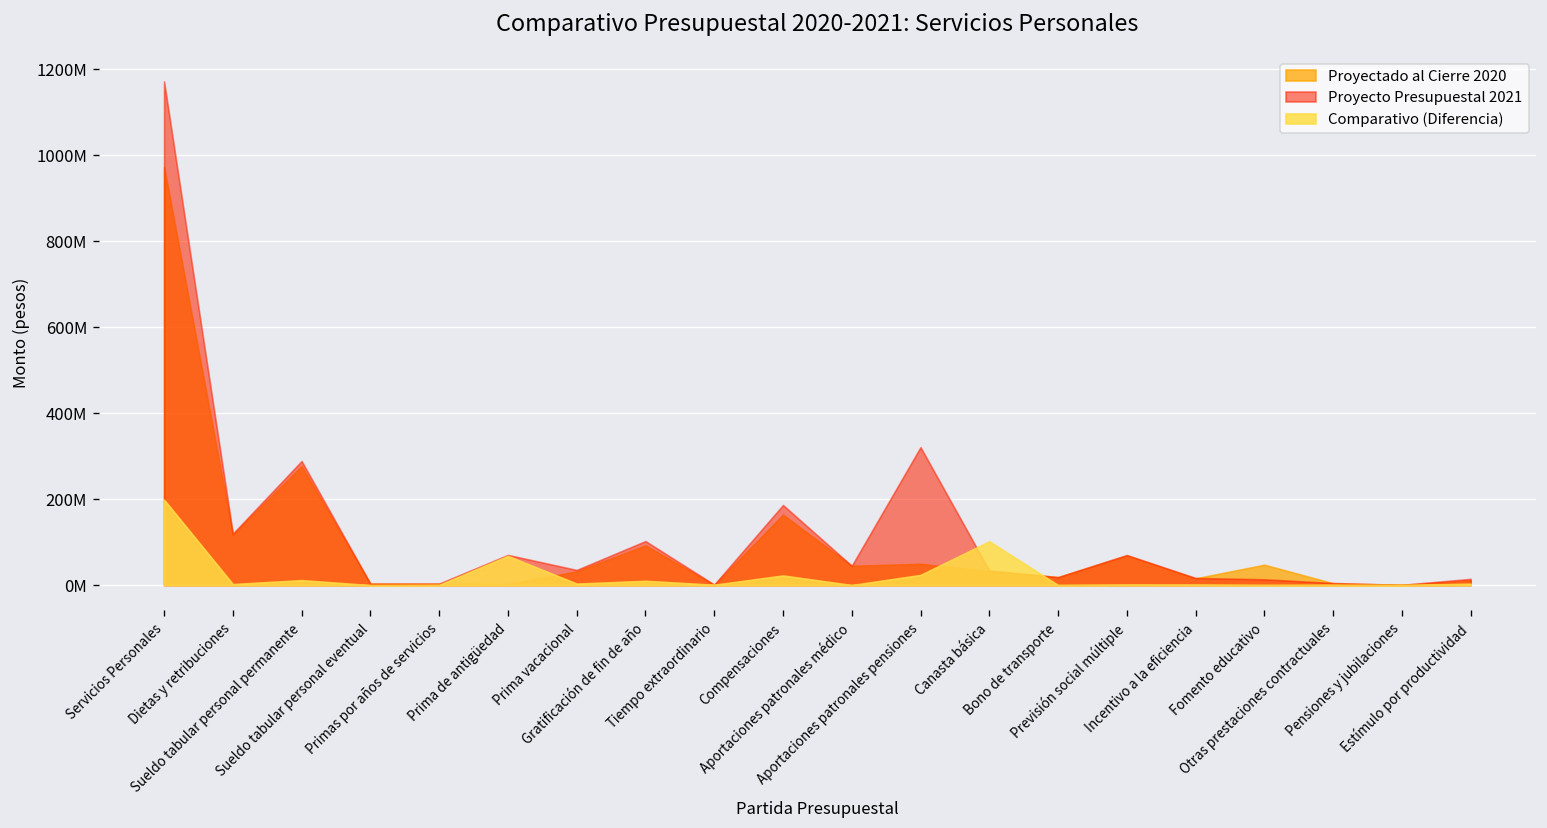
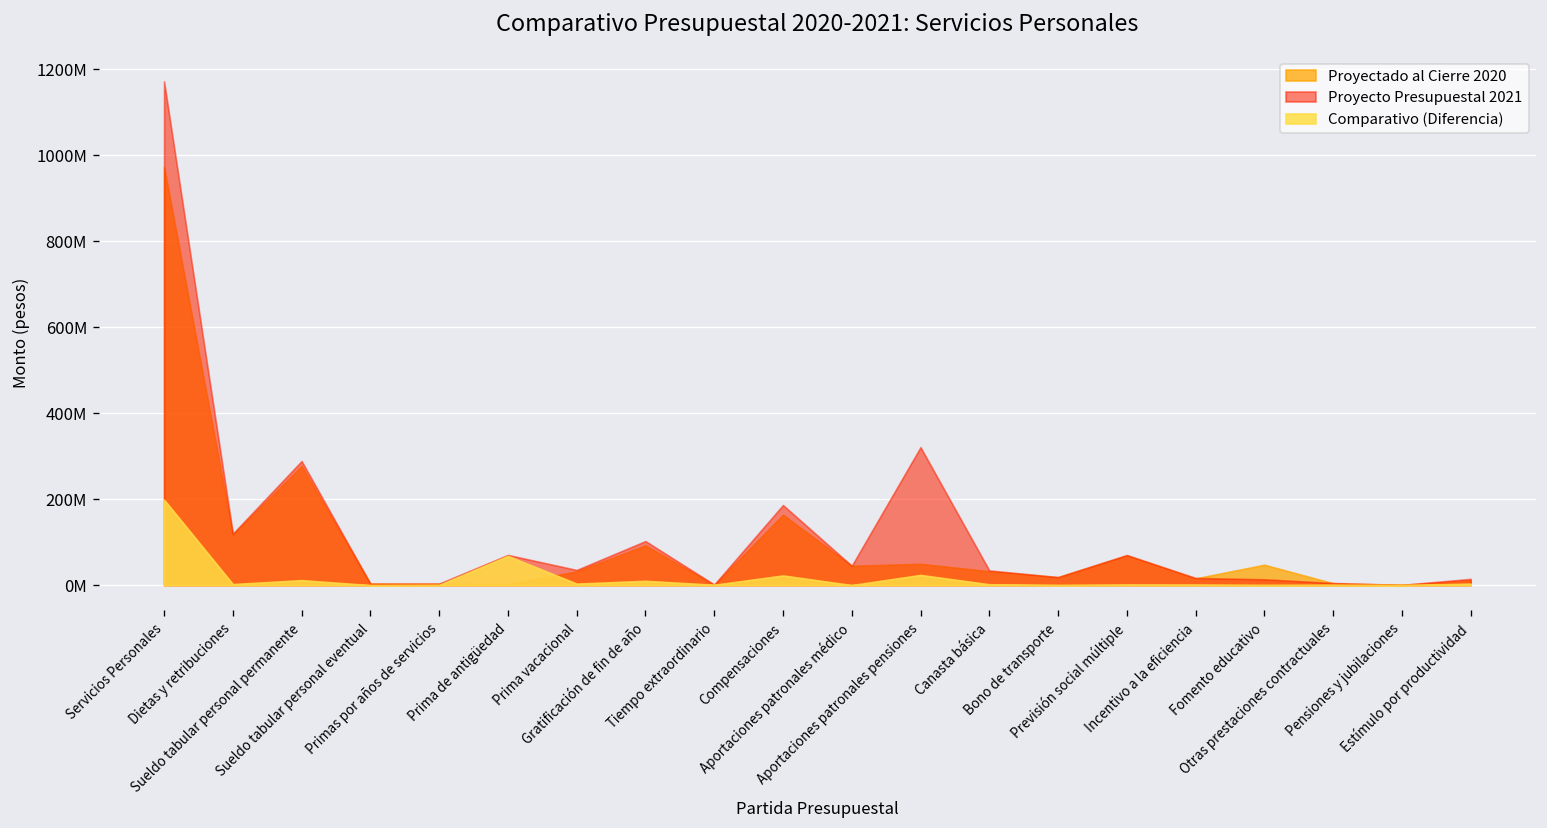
  {
    "Proyectado al Cierre 2020": {
      "Servicios Personales": 970000000,
      "Sueldo tabular personal permanente": 280000000,
      "Gratificación de fin de año": 90000000,
      "Compensaciones": 160000000,
      "Aportaciones patronales pensiones": 50000000,
      "Fomento educativo": 50000000
    },
    "Proyecto Presupuestal 2021": {
      "Servicios Personales": 1170000000,
      "Sueldo tabular personal permanente": 290000000,
      "Gratificación de fin de año": 100000000,
      "Compensaciones": 190000000,
      "Aportaciones patronales pensiones": 320000000,
      "Fomento educativo": 10000000
    },
    "Comparativo (Diferencia)": {
      "Servicios Personales": 200000000,
      "Sueldo tabular personal permanente": 10000000,
      "Gratificación de fin de año": 10000000,
      "Compensaciones": 20000000,
      "Aportaciones patronales pensiones": 20000000,
-     "Canasta básica": 100000000
+     "Canasta básica": 0
    }
  }
